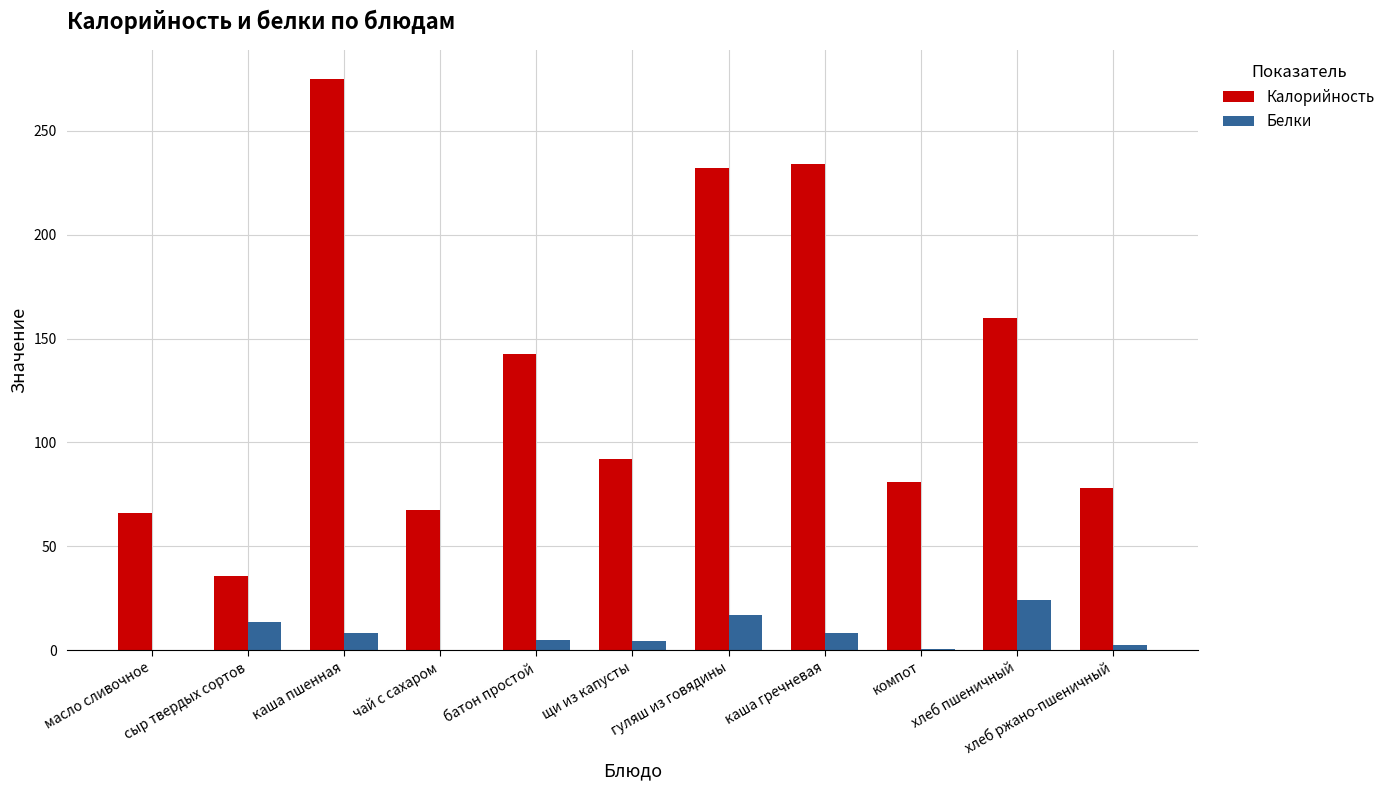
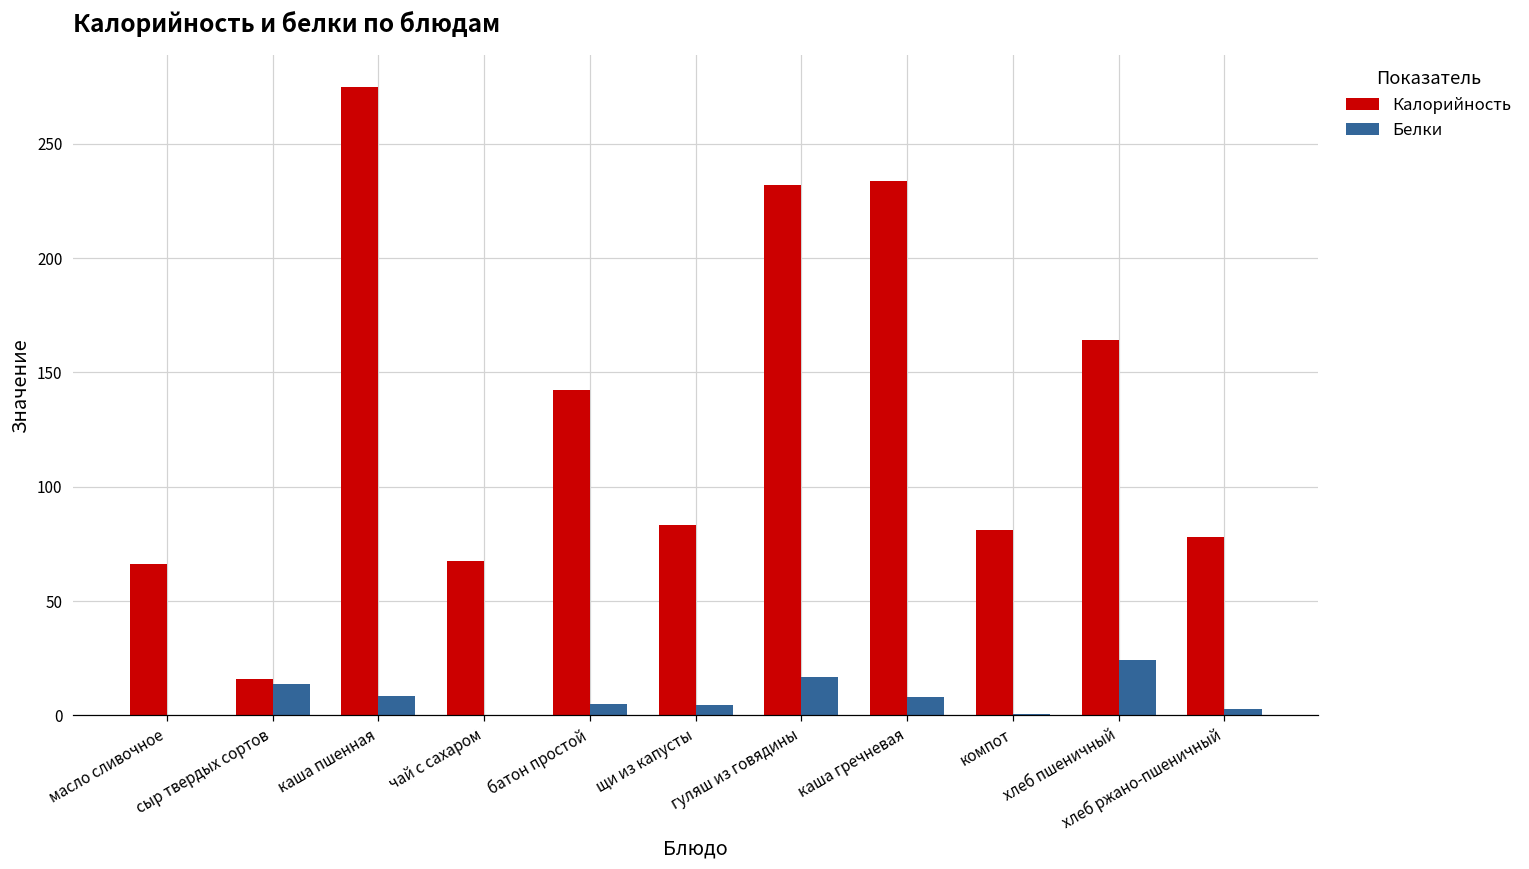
  {
    "Калорийность": {
      "масло сливочное": 66,
-     "сыр твердых сортов": 36,
+     "сыр твердых сортов": 16,
      "каша пшенная": 275,
      "чай с сахаром": 67,
      "батон простой": 142,
-     "щи из капусты": 92,
+     "щи из капусты": 83,
      "гуляш из говядины": 232,
      "каша гречневая": 234,
      "компот": 81,
-     "хлеб пшеничный": 160,
+     "хлеб пшеничный": 164,
      "хлеб ржано-пшеничный": 78
    },
    "Белки": {
      "сыр твердых сортов": 14,
      "каша пшенная": 8,
      "батон простой": 5,
      "щи из капусты": 5,
      "гуляш из говядины": 17,
      "каша гречневая": 8,
      "хлеб пшеничный": 24,
      "хлеб ржано-пшеничный": 3
    }
  }
